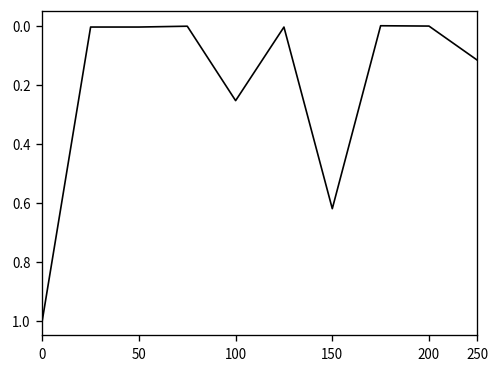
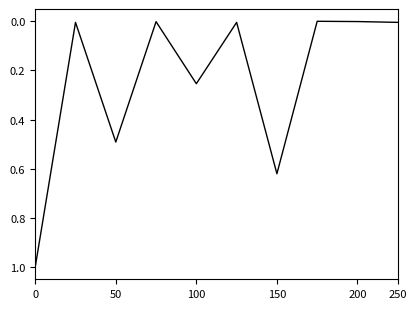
  {
    "0": 1.00,
-   "50": 0.00,
+   "50": 0.49,
    "100": 0.25,
    "150": 0.62,
    "200": 0.00,
-   "250": 0.12
+   "250": 0.00
  }
